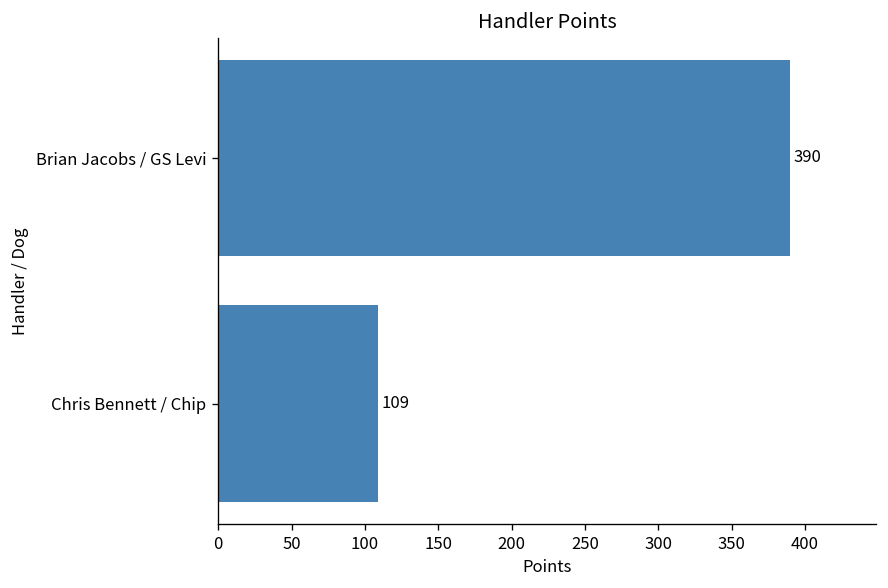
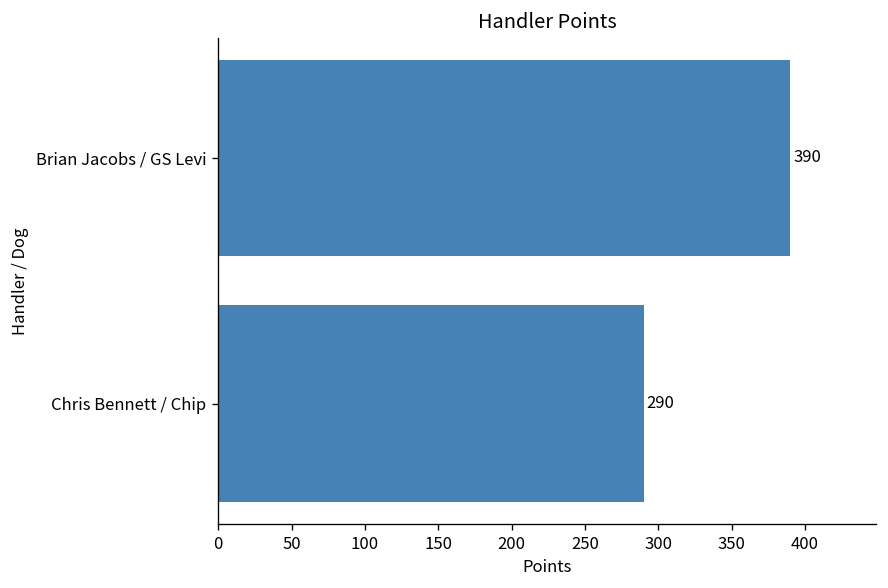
  {
    "Brian Jacobs / GS Levi": 390,
-   "Chris Bennett / Chip": 109
+   "Chris Bennett / Chip": 290
  }
